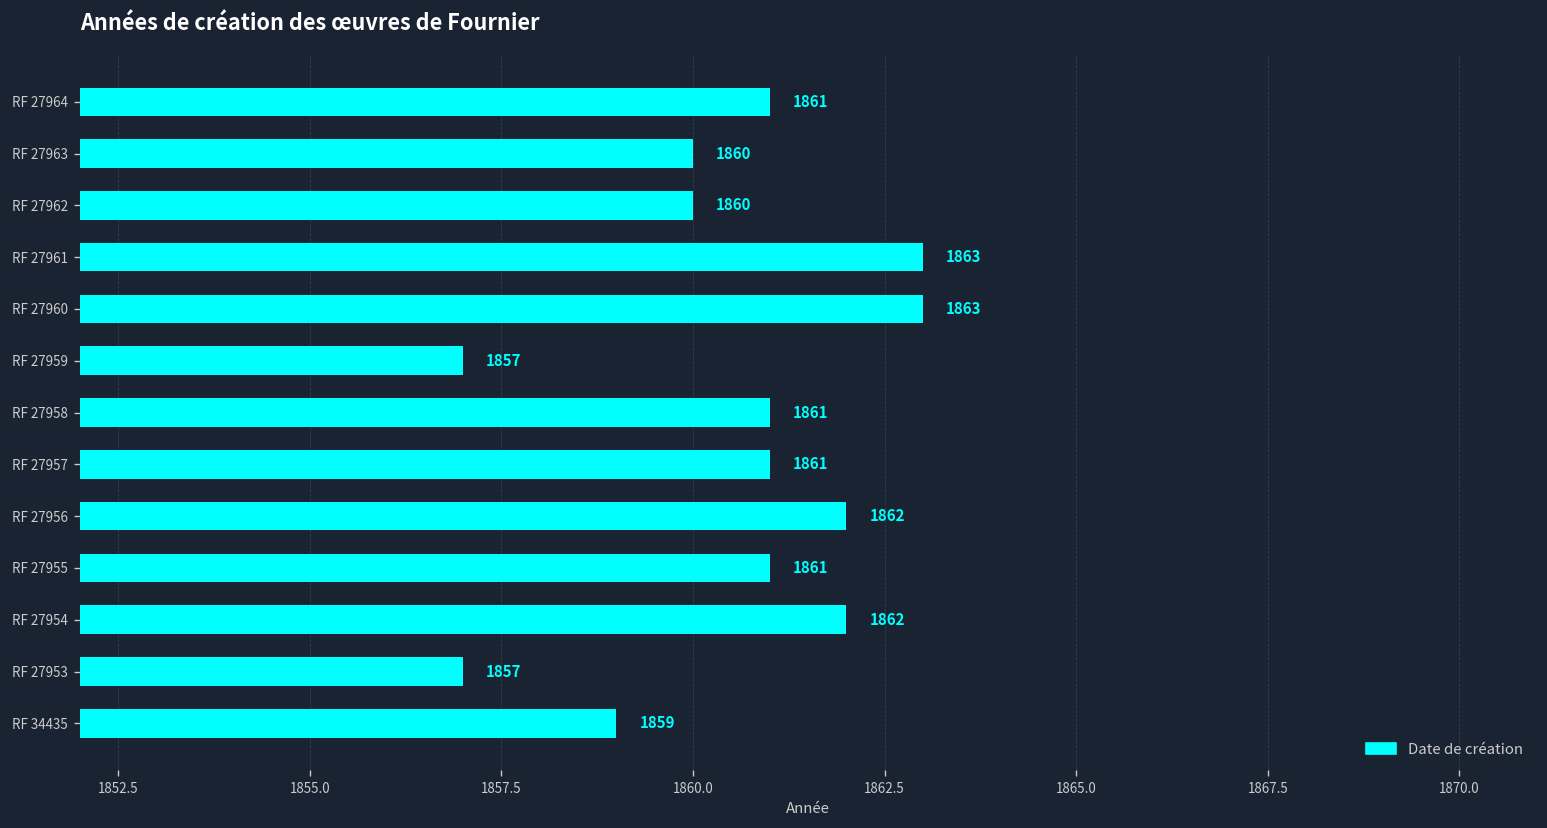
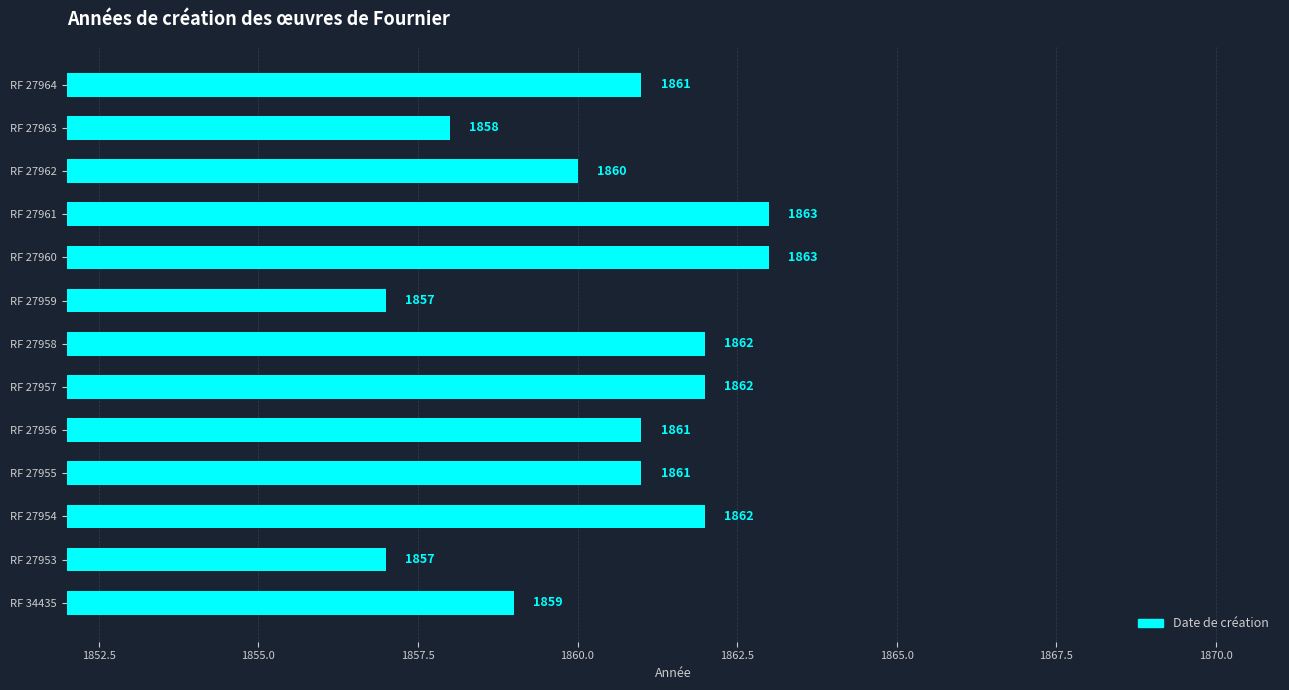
  {
    "RF 27964": 1861,
-   "RF 27963": 1860,
+   "RF 27963": 1858,
    "RF 27962": 1860,
    "RF 27961": 1863,
    "RF 27960": 1863,
    "RF 27959": 1857,
-   "RF 27958": 1861,
-   "RF 27957": 1861,
-   "RF 27956": 1862,
+   "RF 27958": 1862,
+   "RF 27957": 1862,
+   "RF 27956": 1861,
    "RF 27955": 1861,
    "RF 27954": 1862,
    "RF 27953": 1857,
    "RF 34435": 1859
  }
